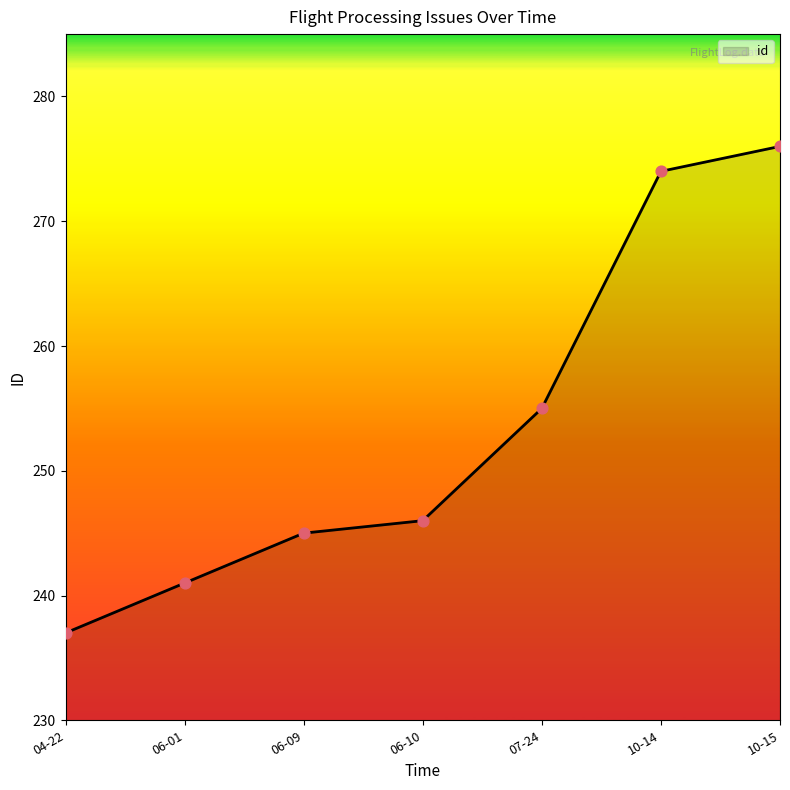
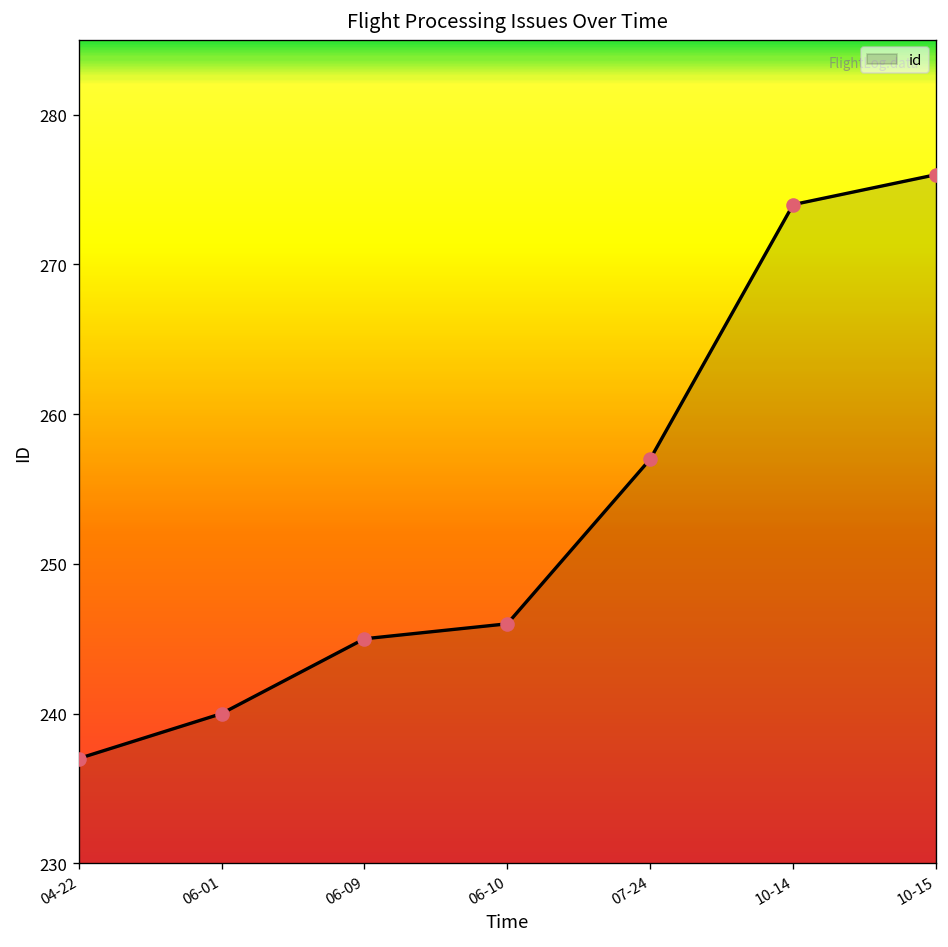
  {
    "04-22": 237,
-   "06-01": 241,
+   "06-01": 240,
    "06-09": 245,
    "06-10": 246,
-   "07-24": 255,
+   "07-24": 257,
    "10-14": 274,
    "10-15": 276
  }
